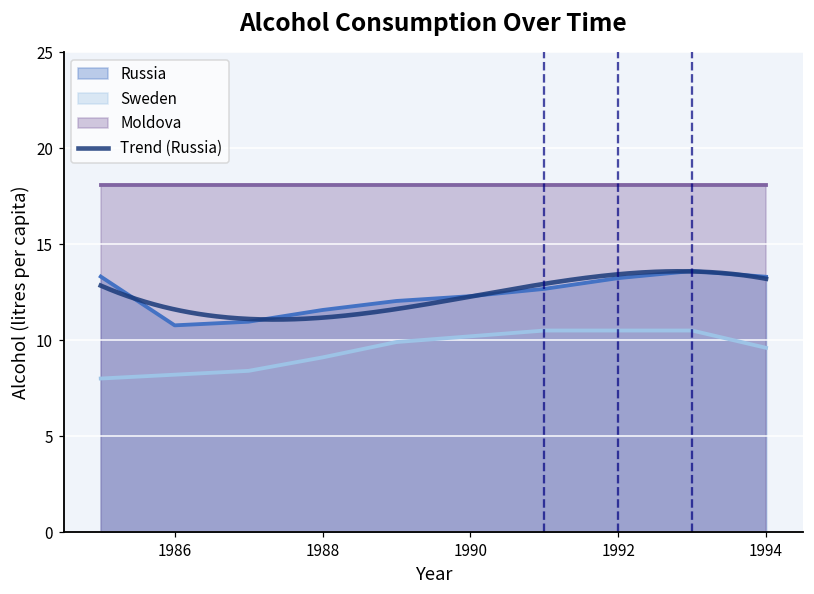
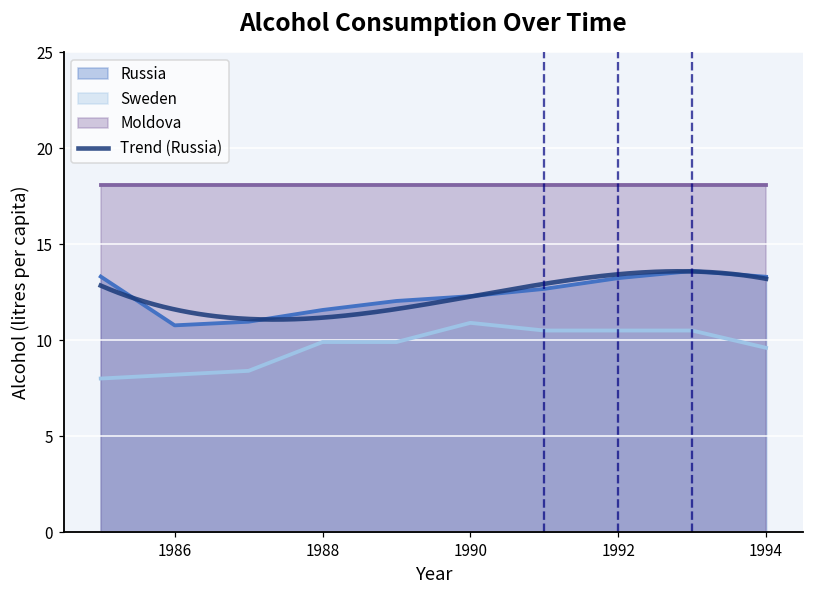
  {
    "Sweden": {
      "1986": 8.2,
-     "1988": 9.1,
-     "1990": 10.2,
+     "1988": 9.9,
+     "1990": 10.9,
      "1992": 10.5,
      "1994": 9.6
    }
  }
